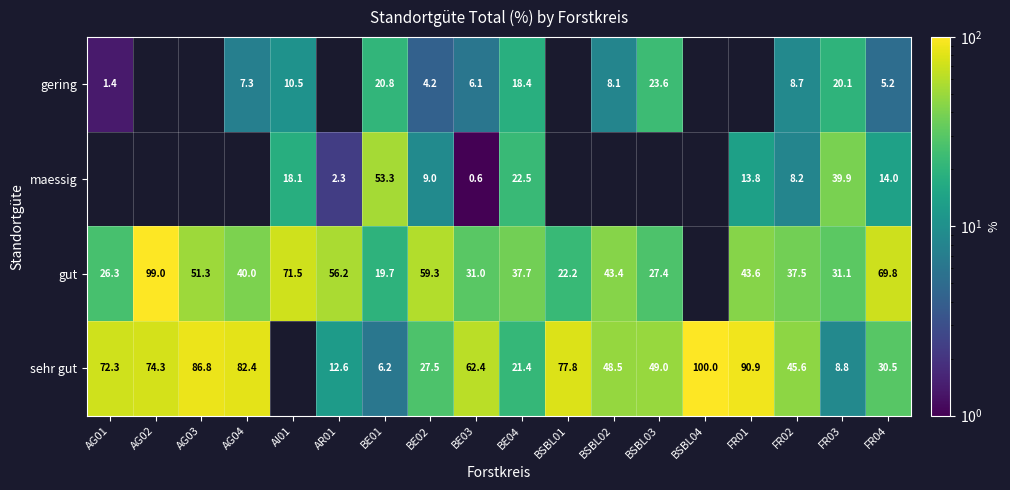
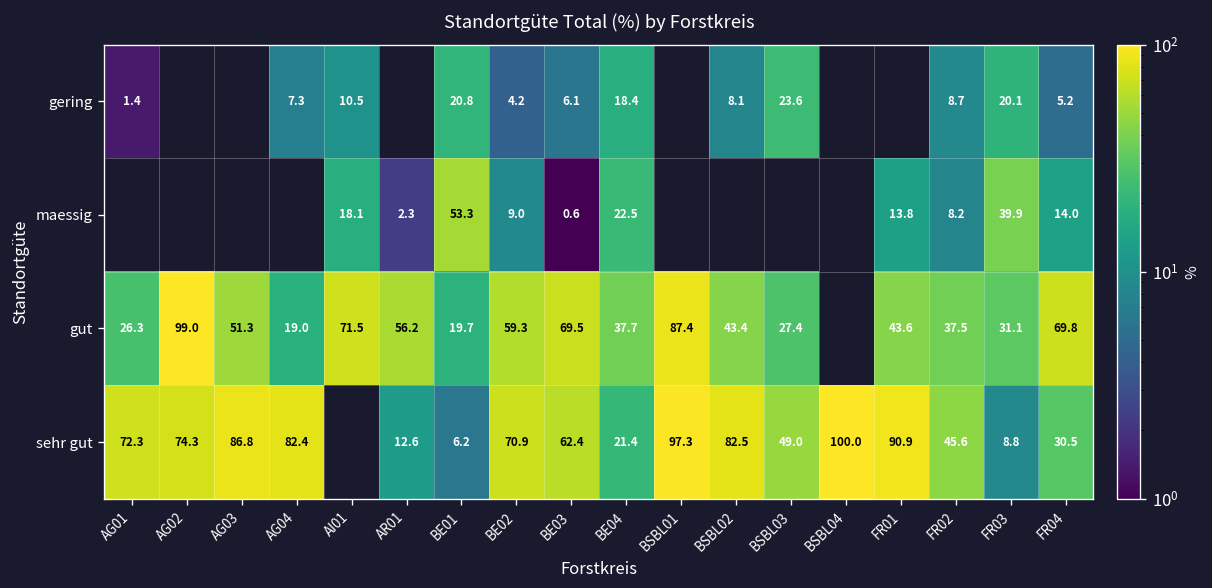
  {
    "gering": {
      "AG01": 1.4,
      "AG04": 7.3,
      "AI01": 10.5,
      "BE01": 20.8,
      "BE02": 4.2,
      "BE03": 6.1,
      "BE04": 18.4,
      "BSBL02": 8.1,
      "BSBL03": 23.6,
      "FR02": 8.7,
      "FR03": 20.1,
      "FR04": 5.2
    },
    "maessig": {
      "AI01": 18.1,
      "AR01": 2.3,
      "BE01": 53.3,
      "BE02": 9.0,
      "BE03": 0.6,
      "BE04": 22.5,
      "FR01": 13.8,
      "FR02": 8.2,
      "FR03": 39.9,
      "FR04": 14.0
    },
    "gut": {
      "AG01": 26.3,
      "AG02": 99.0,
      "AG03": 51.3,
-     "AG04": 40.0,
+     "AG04": 19.0,
      "AI01": 71.5,
      "AR01": 56.2,
      "BE01": 19.7,
      "BE02": 59.3,
-     "BE03": 31.0,
+     "BE03": 69.5,
      "BE04": 37.7,
-     "BSBL01": 22.2,
+     "BSBL01": 87.4,
      "BSBL02": 43.4,
      "BSBL03": 27.4,
      "FR01": 43.6,
      "FR02": 37.5,
      "FR03": 31.1,
      "FR04": 69.8
    },
    "sehr gut": {
      "AG01": 72.3,
      "AG02": 74.3,
      "AG03": 86.8,
      "AG04": 82.4,
      "AR01": 12.6,
      "BE01": 6.2,
-     "BE02": 27.5,
+     "BE02": 70.9,
      "BE03": 62.4,
      "BE04": 21.4,
-     "BSBL01": 77.8,
-     "BSBL02": 48.5,
+     "BSBL01": 97.3,
+     "BSBL02": 82.5,
      "BSBL03": 49.0,
      "BSBL04": 100.0,
      "FR01": 90.9,
      "FR02": 45.6,
      "FR03": 8.8,
      "FR04": 30.5
    }
  }
